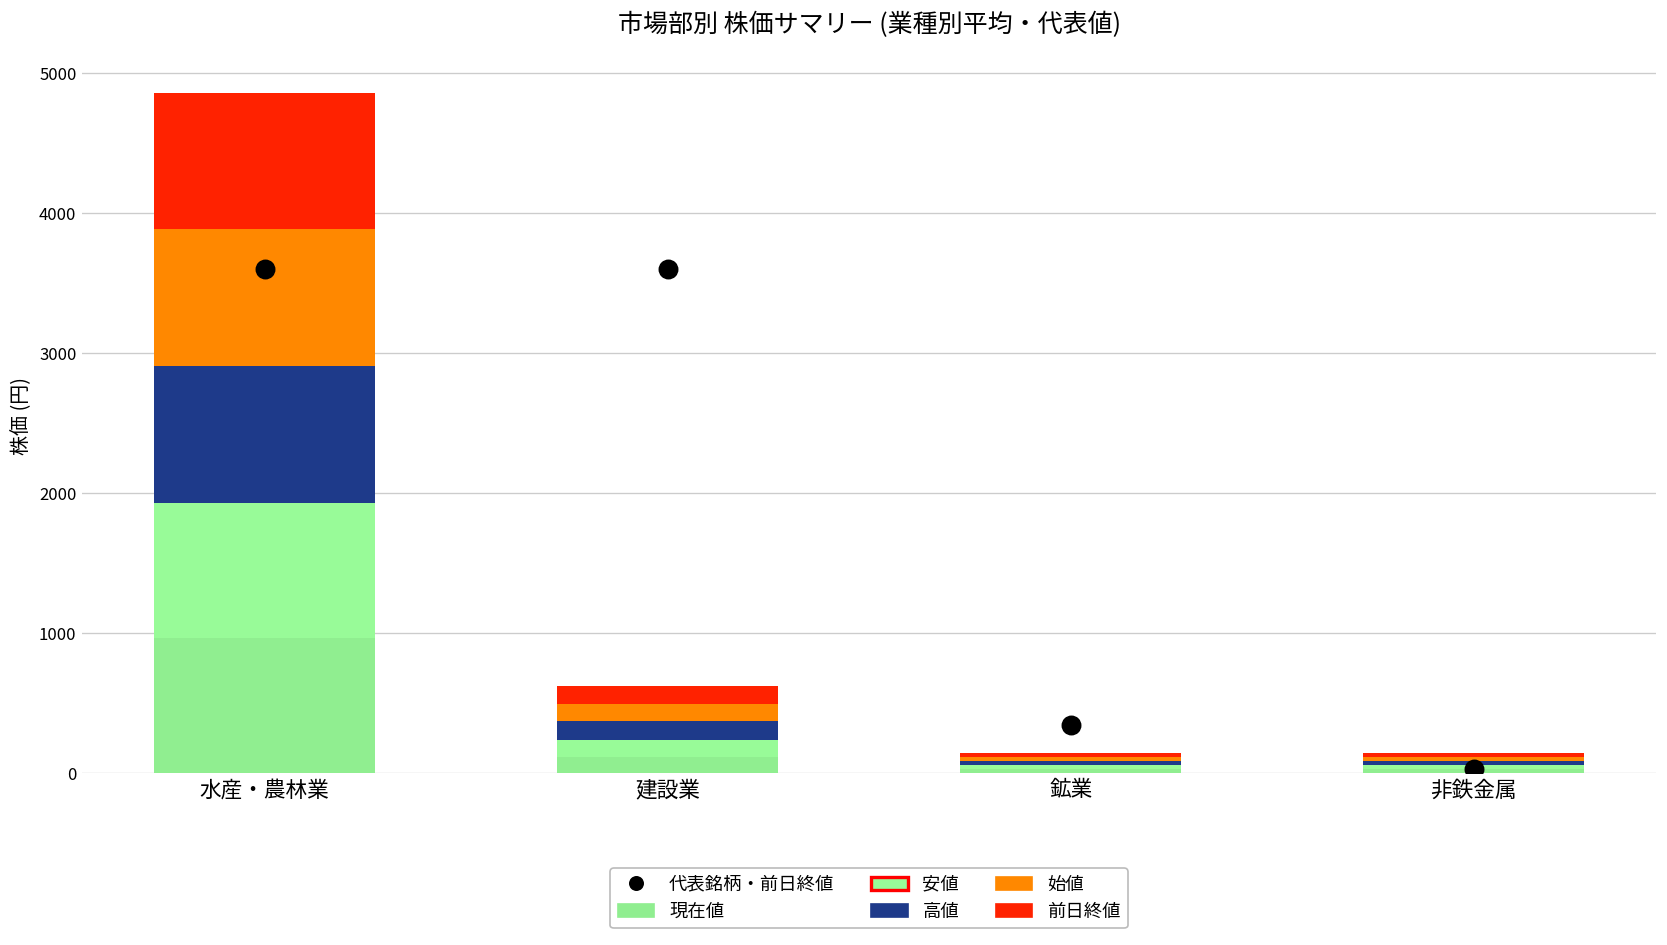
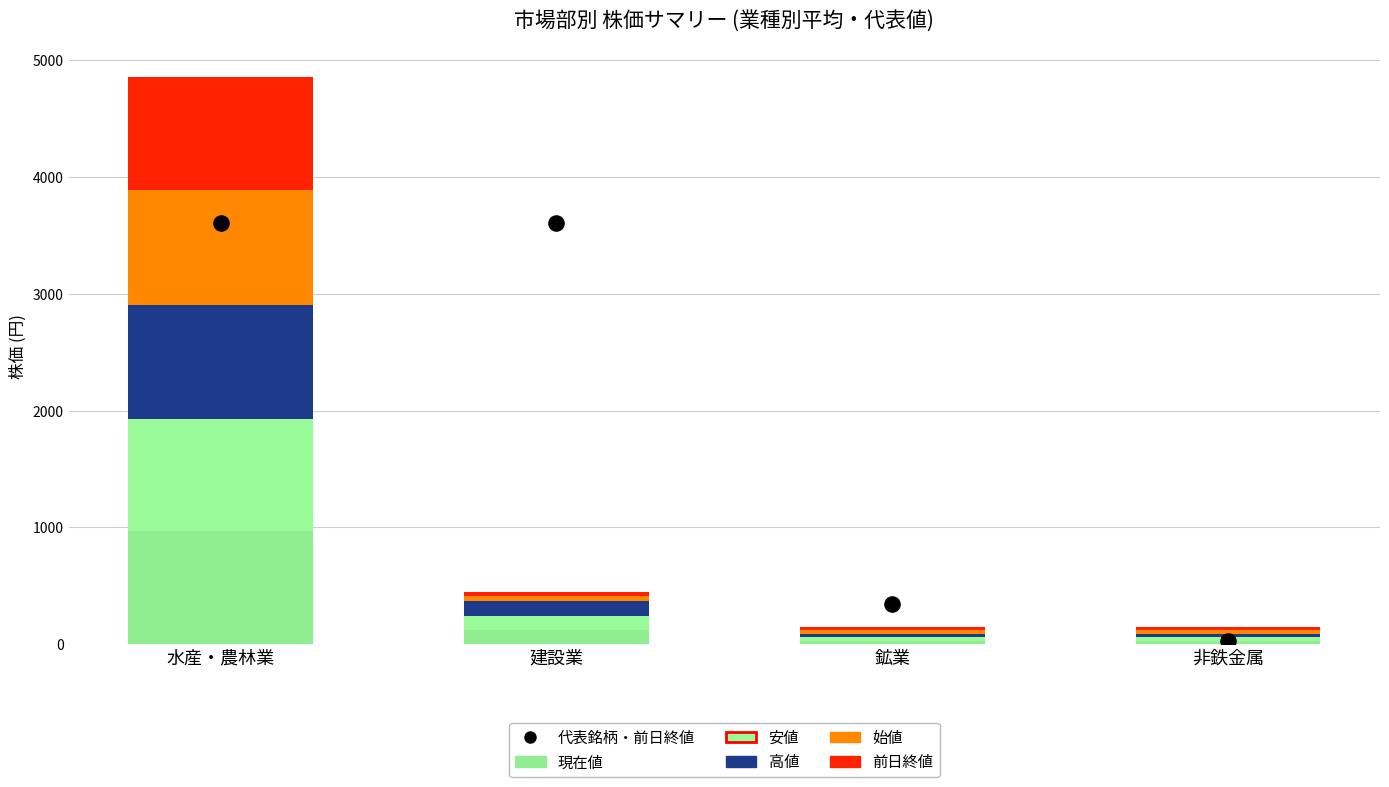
  {
    "高値": {
      "水産・農林業": 980,
      "建設業": 130,
      "鉱業": 30,
      "非鉄金属": 30
    },
    "始値": {
      "水産・農林業": 980,
-     "建設業": 130,
+     "建設業": 40,
      "鉱業": 30,
      "非鉄金属": 30
    },
    "前日終値": {
      "水産・農林業": 970,
-     "建設業": 130,
+     "建設業": 40,
      "鉱業": 30,
      "非鉄金属": 30
    }
  }
